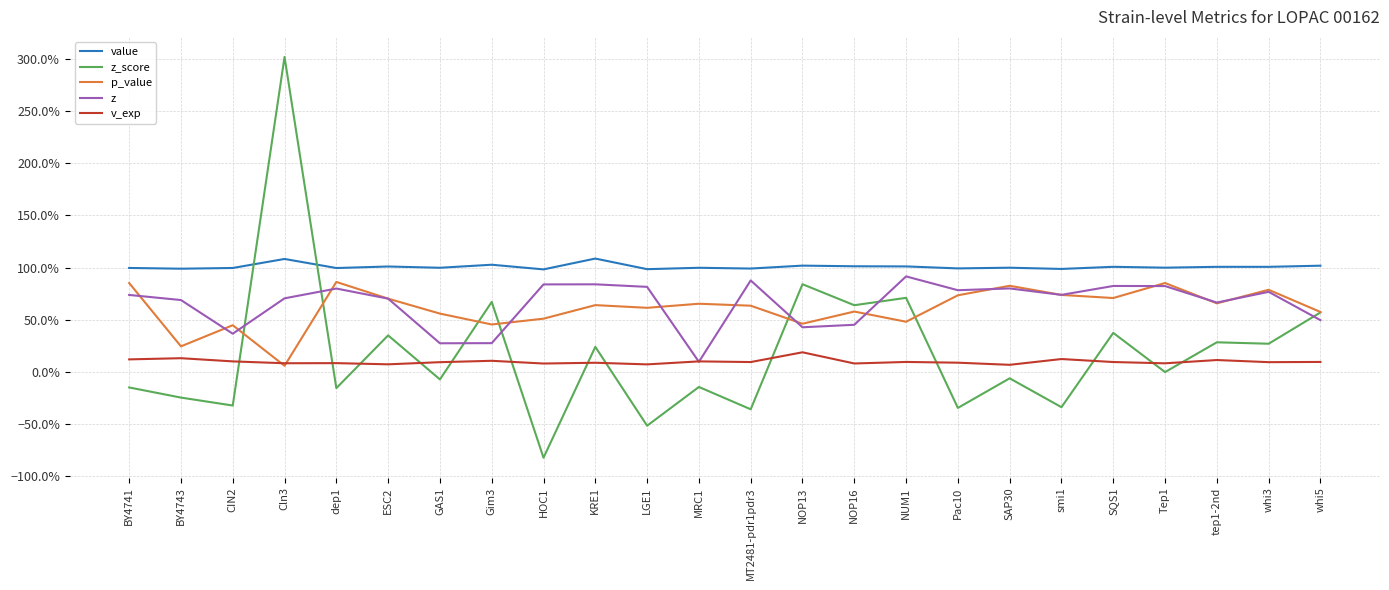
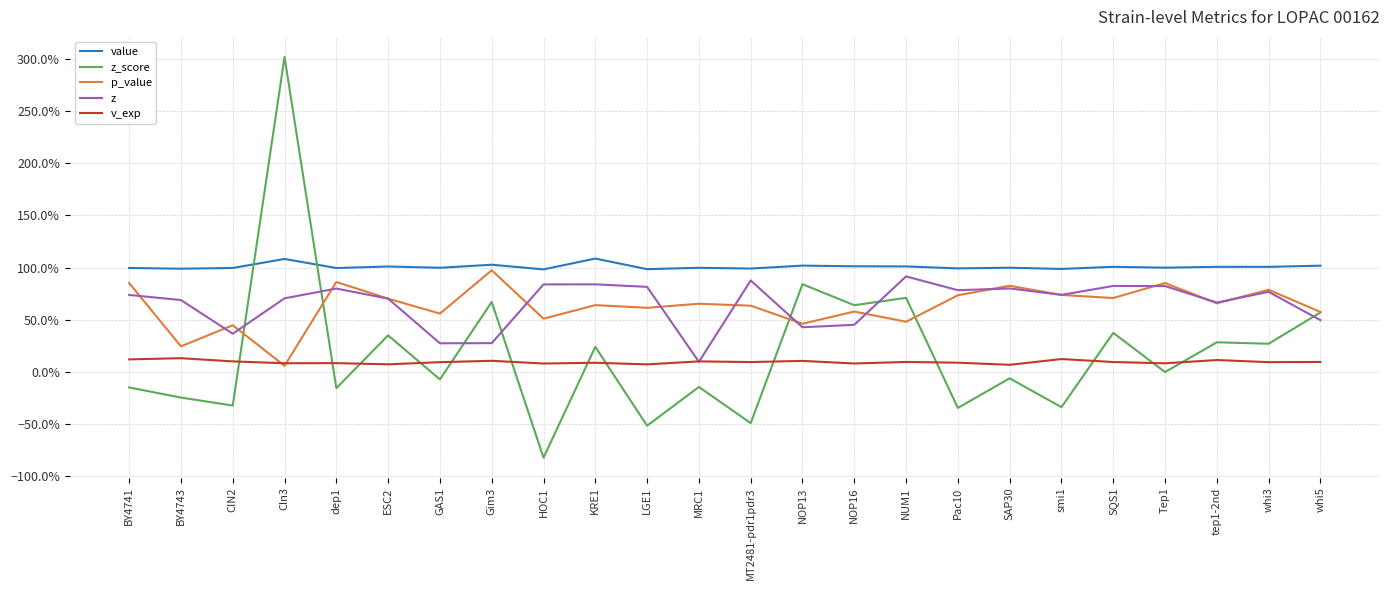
  {
    "value": {
      "BY4741": "100%",
      "BY4743": "99%",
      "CIN2": "100%",
      "Cln3": "108%",
      "dep1": "100%",
      "ESC2": "101%",
      "GAS1": "100%",
      "Gim3": "103%",
      "HOC1": "98%",
      "KRE1": "109%",
      "LGE1": "99%",
      "MRC1": "100%",
      "MT2481-pdr1pdr3": "99%",
      "NOP13": "102%",
      "NOP16": "101%",
      "NUM1": "101%",
      "Pac10": "99%",
      "SAP30": "100%",
      "smi1": "99%",
      "SQS1": "101%",
      "Tep1": "100%",
      "tep1-2nd": "101%",
      "whi3": "101%",
      "whi5": "102%"
    },
    "z_score": {
      "BY4741": "-15%",
      "BY4743": "-25%",
      "CIN2": "-32%",
      "Cln3": "302%",
      "dep1": "-16%",
      "ESC2": "35%",
      "GAS1": "-7%",
      "Gim3": "67%",
      "HOC1": "-82%",
      "KRE1": "24%",
      "LGE1": "-52%",
      "MRC1": "-14%",
-     "MT2481-pdr1pdr3": "-36%",
+     "MT2481-pdr1pdr3": "-49%",
      "NOP13": "84%",
      "NOP16": "64%",
      "NUM1": "71%",
      "Pac10": "-35%",
      "SAP30": "-6%",
      "smi1": "-34%",
      "SQS1": "37%",
      "Tep1": "0%",
      "tep1-2nd": "28%",
      "whi3": "27%"
    },
    "p_value": {
      "BY4741": "85%",
      "BY4743": "24%",
      "CIN2": "45%",
      "Cln3": "6%",
      "dep1": "86%",
      "GAS1": "56%",
-     "Gim3": "45%",
+     "Gim3": "97%",
      "HOC1": "51%",
      "KRE1": "64%",
      "LGE1": "61%",
      "MRC1": "65%",
      "MT2481-pdr1pdr3": "63%",
      "NOP13": "46%",
      "NOP16": "58%",
      "NUM1": "48%",
      "Pac10": "73%",
      "SAP30": "83%",
      "SQS1": "71%",
      "Tep1": "85%"
    },
    "z": {
      "BY4741": "74%",
      "BY4743": "69%",
      "CIN2": "37%",
      "Cln3": "71%",
      "dep1": "80%",
      "GAS1": "27%",
      "Gim3": "28%",
      "HOC1": "84%",
      "KRE1": "84%",
      "LGE1": "82%",
      "MT2481-pdr1pdr3": "88%",
      "NOP13": "43%",
      "NOP16": "45%",
      "NUM1": "92%",
      "Pac10": "78%",
      "SAP30": "80%",
      "SQS1": "82%",
      "Tep1": "82%",
      "whi5": "50%"
    },
    "v_exp": {
      "BY4741": "12%",
      "BY4743": "13%",
      "CIN2": "10%",
      "Cln3": "8%",
      "dep1": "8%",
      "ESC2": "7%",
      "GAS1": "9%",
      "Gim3": "11%",
      "HOC1": "8%",
      "KRE1": "9%",
      "LGE1": "7%",
      "MT2481-pdr1pdr3": "9%",
-     "NOP13": "19%",
+     "NOP13": "11%",
      "NOP16": "8%",
      "NUM1": "10%",
      "Pac10": "9%",
      "SAP30": "7%",
      "smi1": "12%",
      "SQS1": "9%",
      "Tep1": "8%",
      "tep1-2nd": "11%",
      "whi3": "9%",
      "whi5": "10%"
    }
  }
